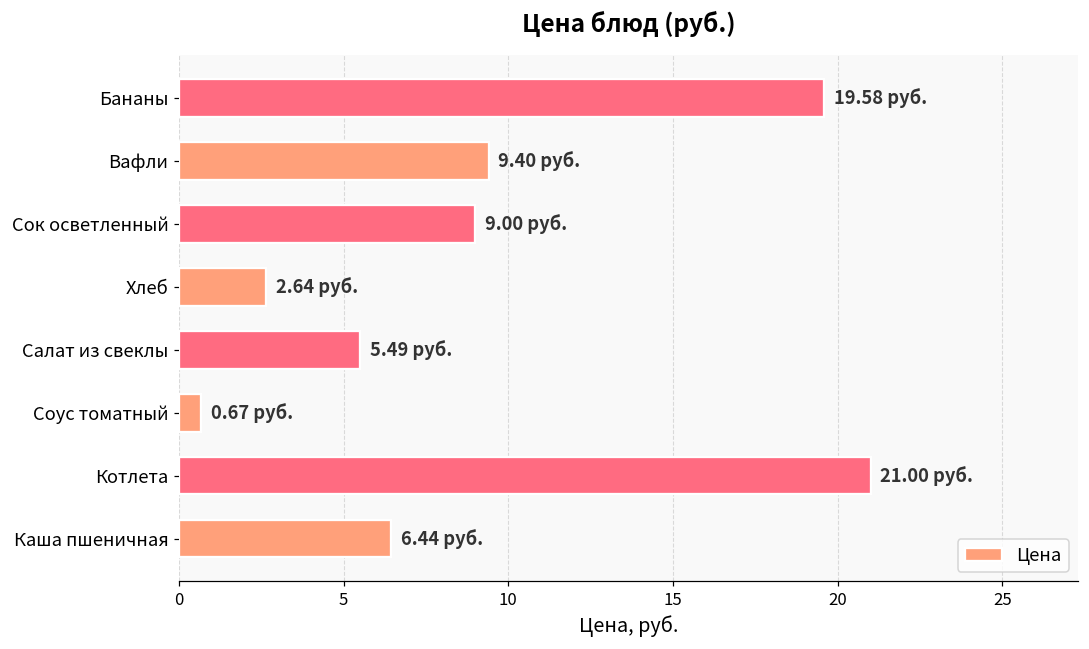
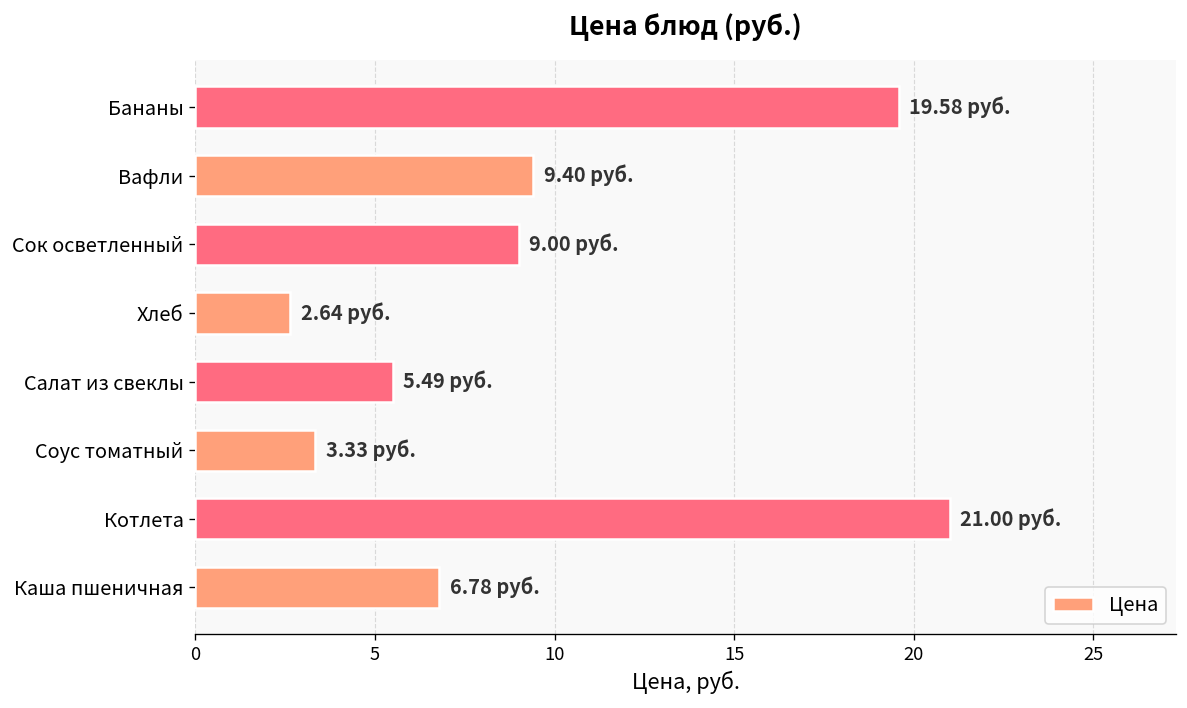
  {
    "Бананы": 19.58,
    "Вафли": 9.40,
    "Сок осветленный": 9.00,
    "Хлеб": 2.64,
    "Салат из свеклы": 5.49,
-   "Соус томатный": 0.67,
+   "Соус томатный": 3.33,
    "Котлета": 21.00,
-   "Каша пшеничная": 6.44
+   "Каша пшеничная": 6.78
  }
